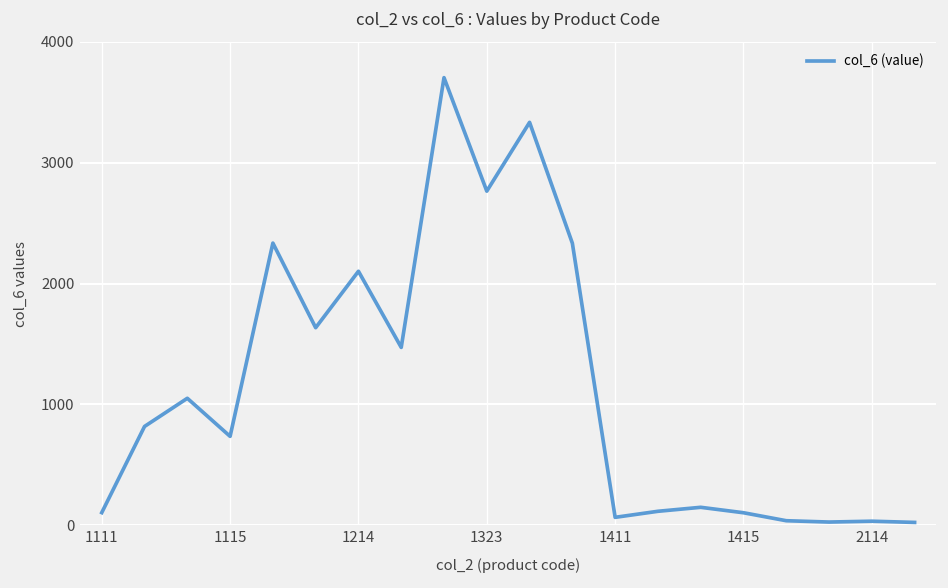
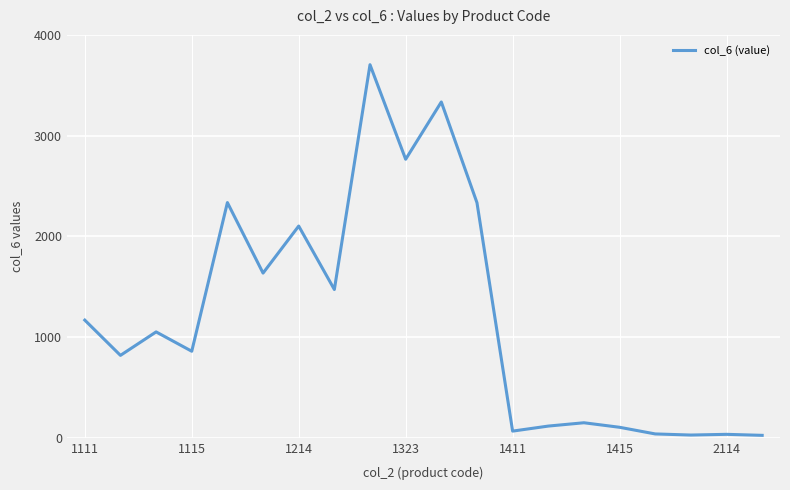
  {
-   "1111": 110,
-   "1115": 740,
+   "1111": 1170,
+   "1115": 860,
    "1214": 2100,
    "1323": 2770,
    "1411": 70,
    "1415": 100,
    "2114": 30
  }
